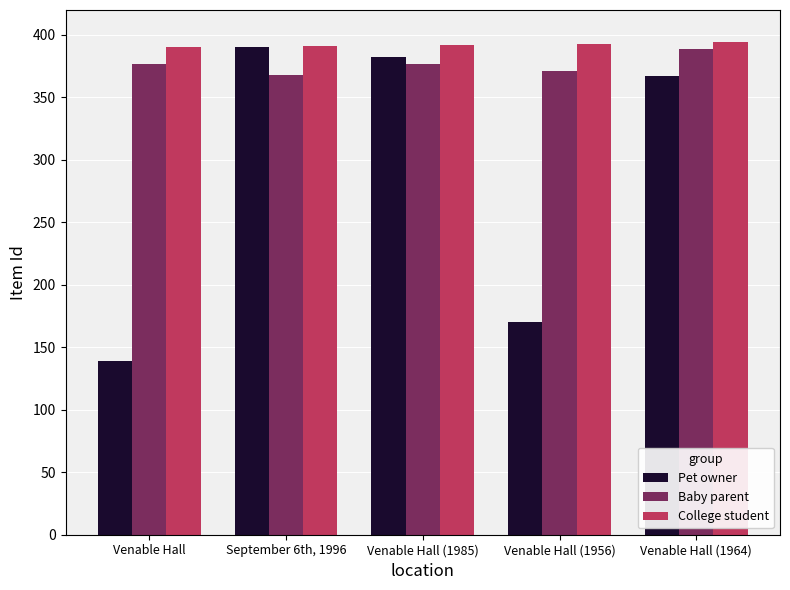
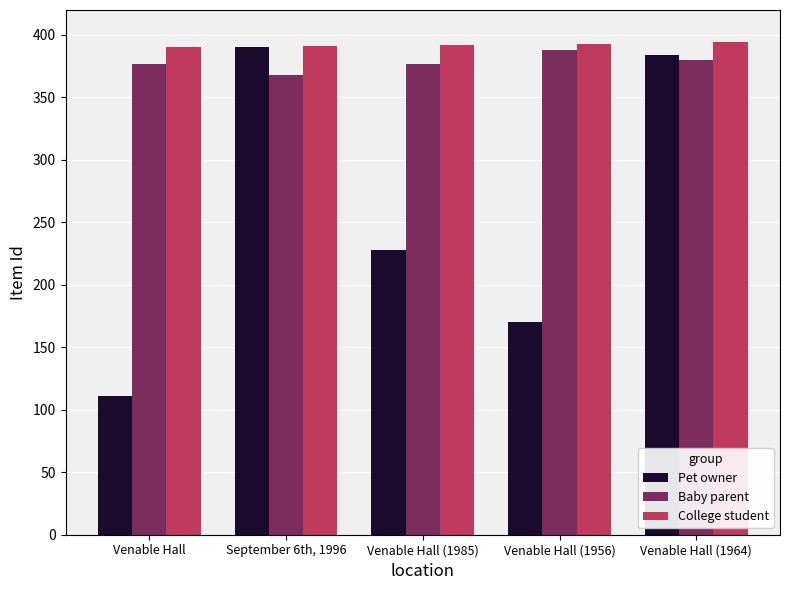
  {
    "Pet owner": {
-     "Venable Hall": 139,
+     "Venable Hall": 111,
      "September 6th, 1996": 390,
-     "Venable Hall (1985)": 382,
+     "Venable Hall (1985)": 228,
      "Venable Hall (1956)": 170,
-     "Venable Hall (1964)": 367
+     "Venable Hall (1964)": 384
    },
    "Baby parent": {
      "Venable Hall": 377,
      "September 6th, 1996": 368,
      "Venable Hall (1985)": 377,
-     "Venable Hall (1956)": 371,
-     "Venable Hall (1964)": 389
+     "Venable Hall (1956)": 388,
+     "Venable Hall (1964)": 380
    },
    "College student": {
      "Venable Hall": 390,
      "September 6th, 1996": 391,
      "Venable Hall (1985)": 392,
      "Venable Hall (1956)": 393,
      "Venable Hall (1964)": 394
    }
  }
